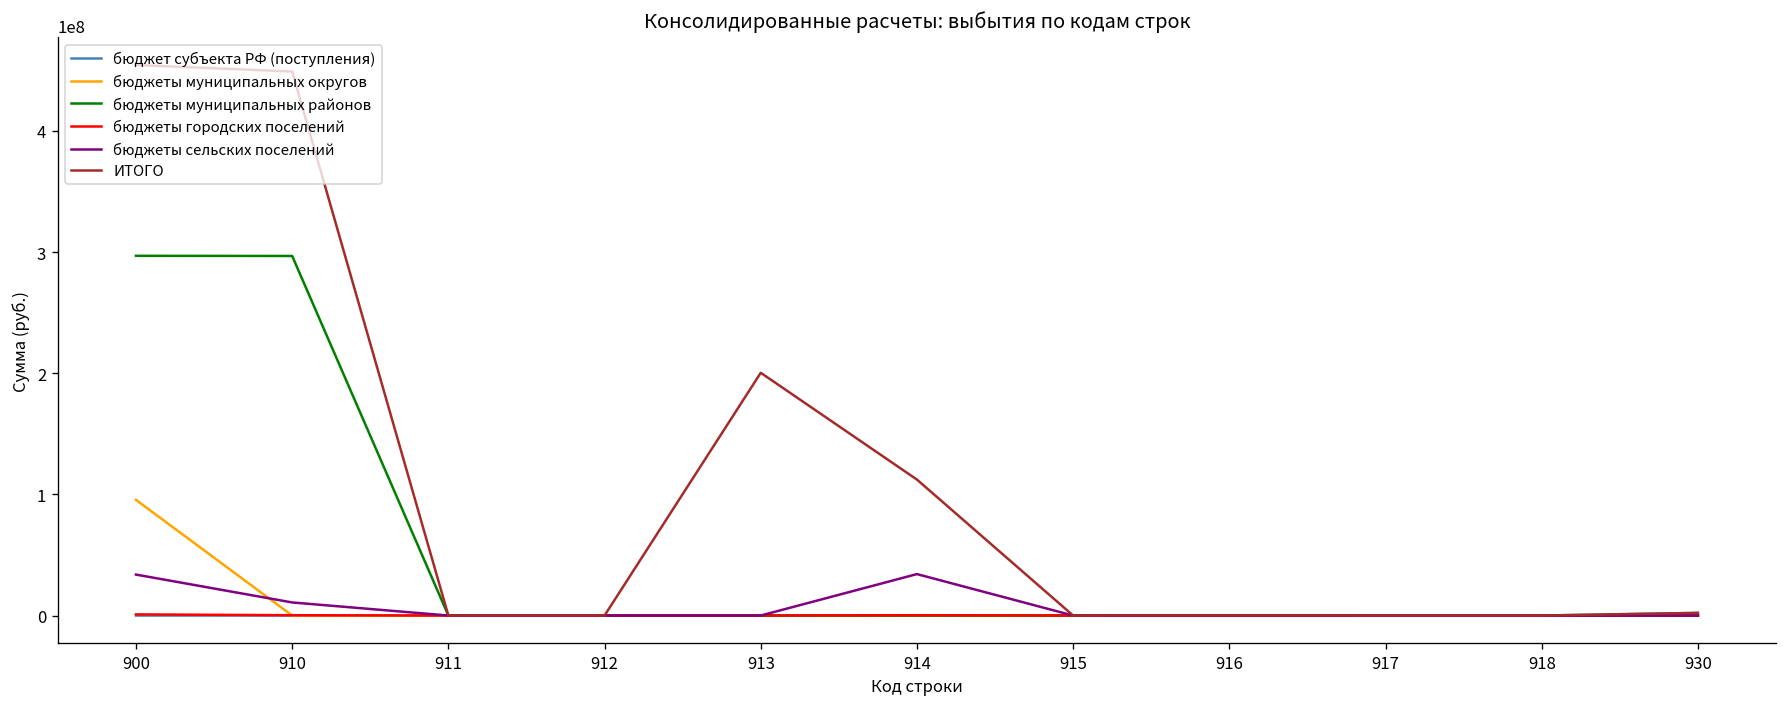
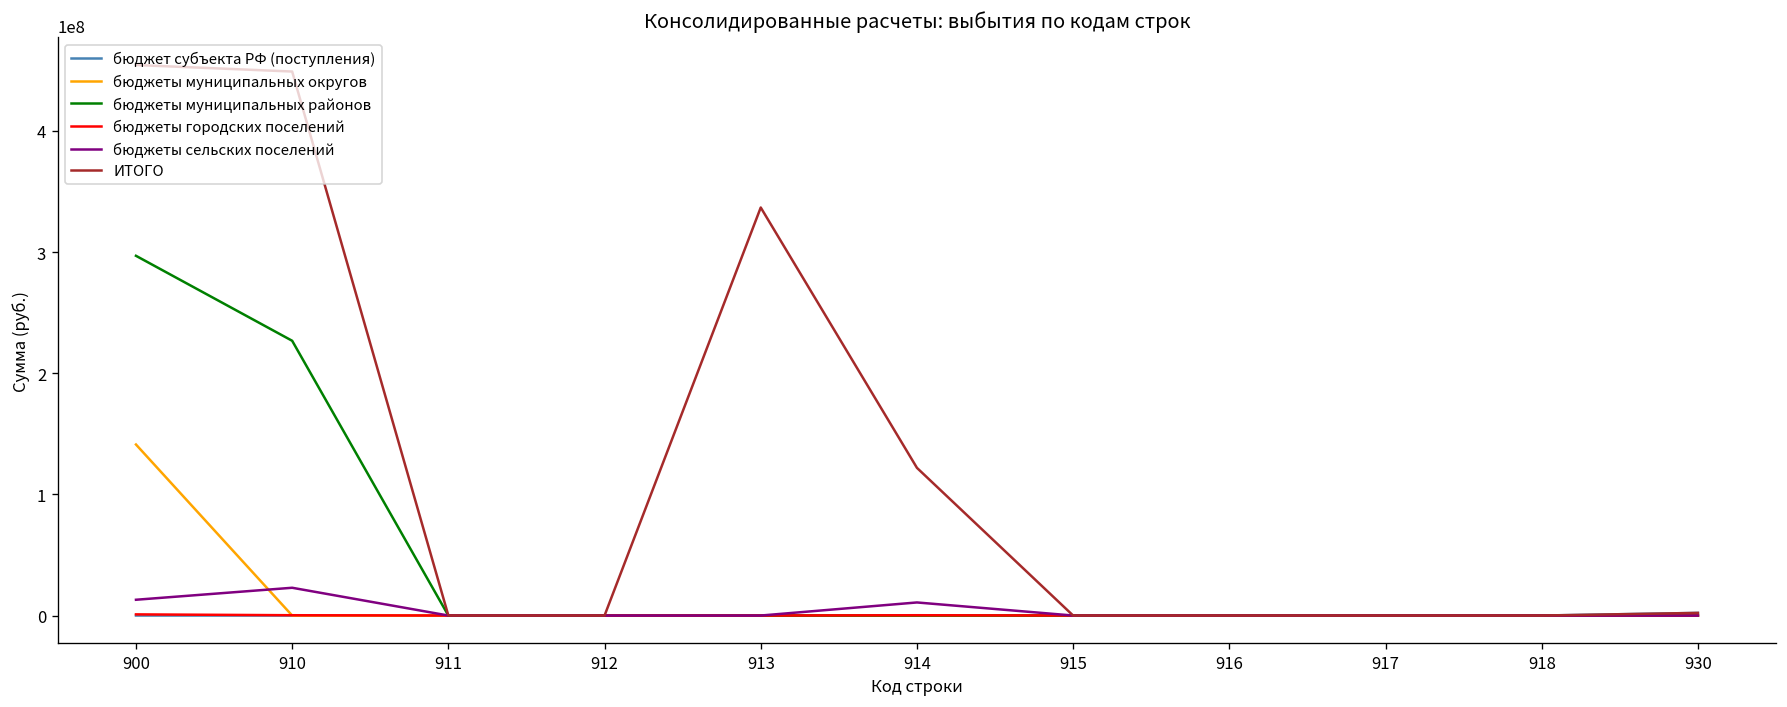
  {
    "бюджеты муниципальных округов": {
-     "900": 95000000
+     "900": 141000000
    },
    "бюджеты муниципальных районов": {
      "900": 297000000,
-     "910": 297000000
+     "910": 227000000
    },
    "бюджеты сельских поселений": {
-     "900": 34000000,
-     "910": 11000000,
-     "914": 34000000
+     "900": 13000000,
+     "910": 23000000,
+     "914": 11000000
    },
    "ИТОГО": {
-     "913": 200000000,
-     "914": 112000000
+     "913": 337000000,
+     "914": 122000000
    }
  }
